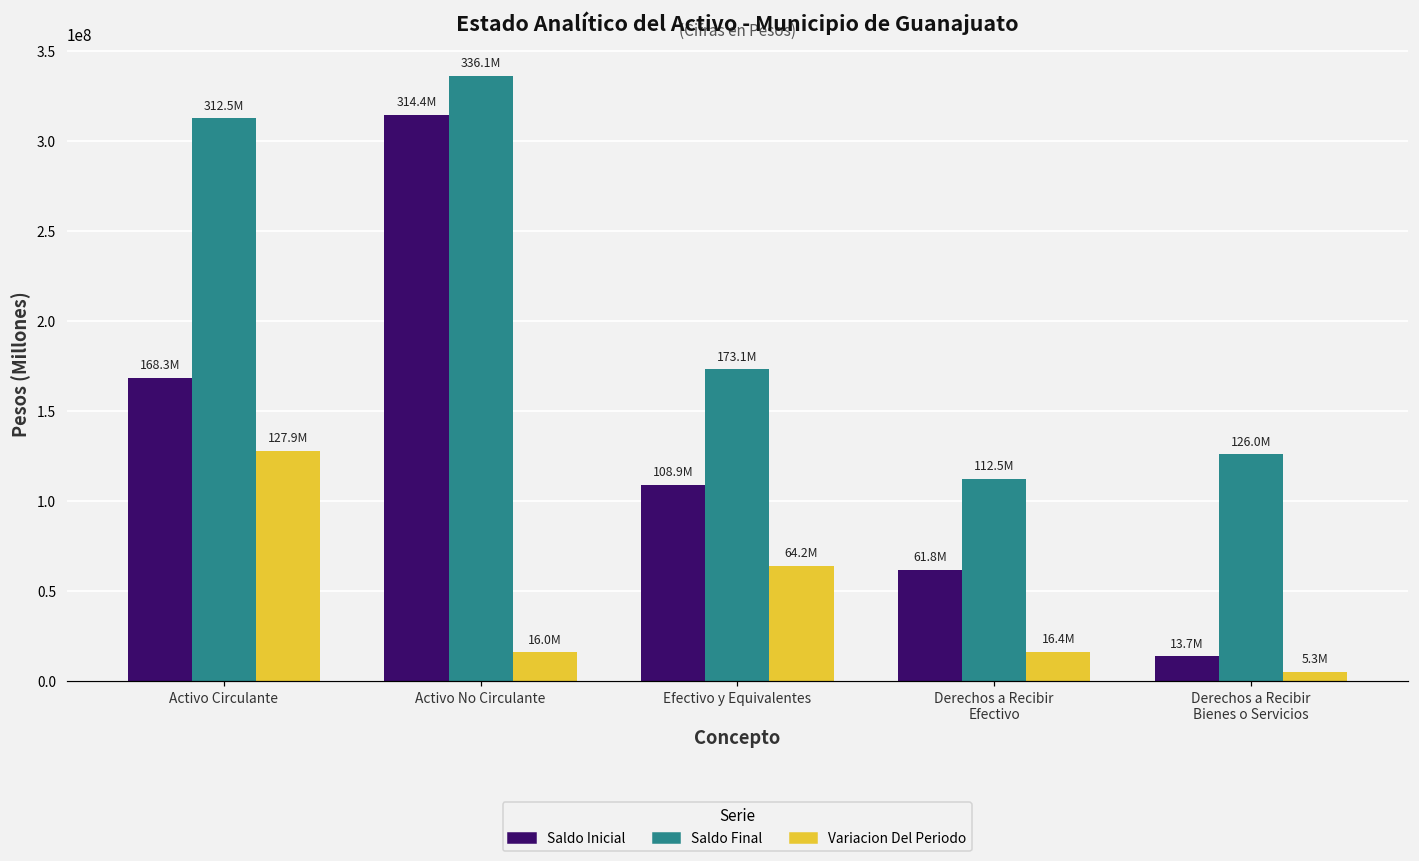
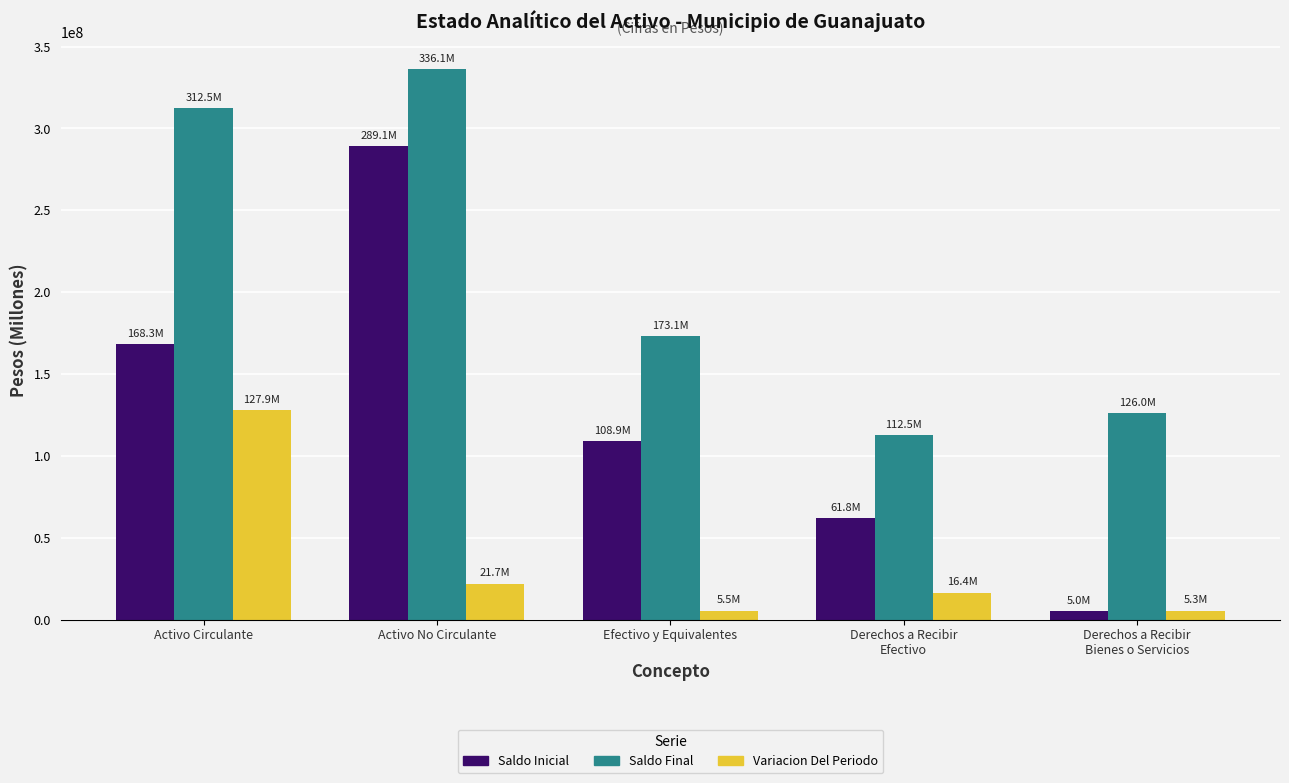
  {
    "Saldo Inicial": {
      "Activo Circulante": "168.3M",
-     "Activo No Circulante": "314.4M",
+     "Activo No Circulante": "289.1M",
      "Efectivo y Equivalentes": "108.9M",
      "Derechos a Recibir Efectivo": "61.8M",
-     "Derechos a Recibir Bienes o Servicios": "13.7M"
+     "Derechos a Recibir Bienes o Servicios": "5.0M"
    },
    "Saldo Final": {
      "Activo Circulante": "312.5M",
      "Activo No Circulante": "336.1M",
      "Efectivo y Equivalentes": "173.1M",
      "Derechos a Recibir Efectivo": "112.5M",
      "Derechos a Recibir Bienes o Servicios": "126.0M"
    },
    "Variacion Del Periodo": {
      "Activo Circulante": "127.9M",
-     "Activo No Circulante": "16.0M",
-     "Efectivo y Equivalentes": "64.2M",
+     "Activo No Circulante": "21.7M",
+     "Efectivo y Equivalentes": "5.5M",
      "Derechos a Recibir Efectivo": "16.4M",
      "Derechos a Recibir Bienes o Servicios": "5.3M"
    }
  }
